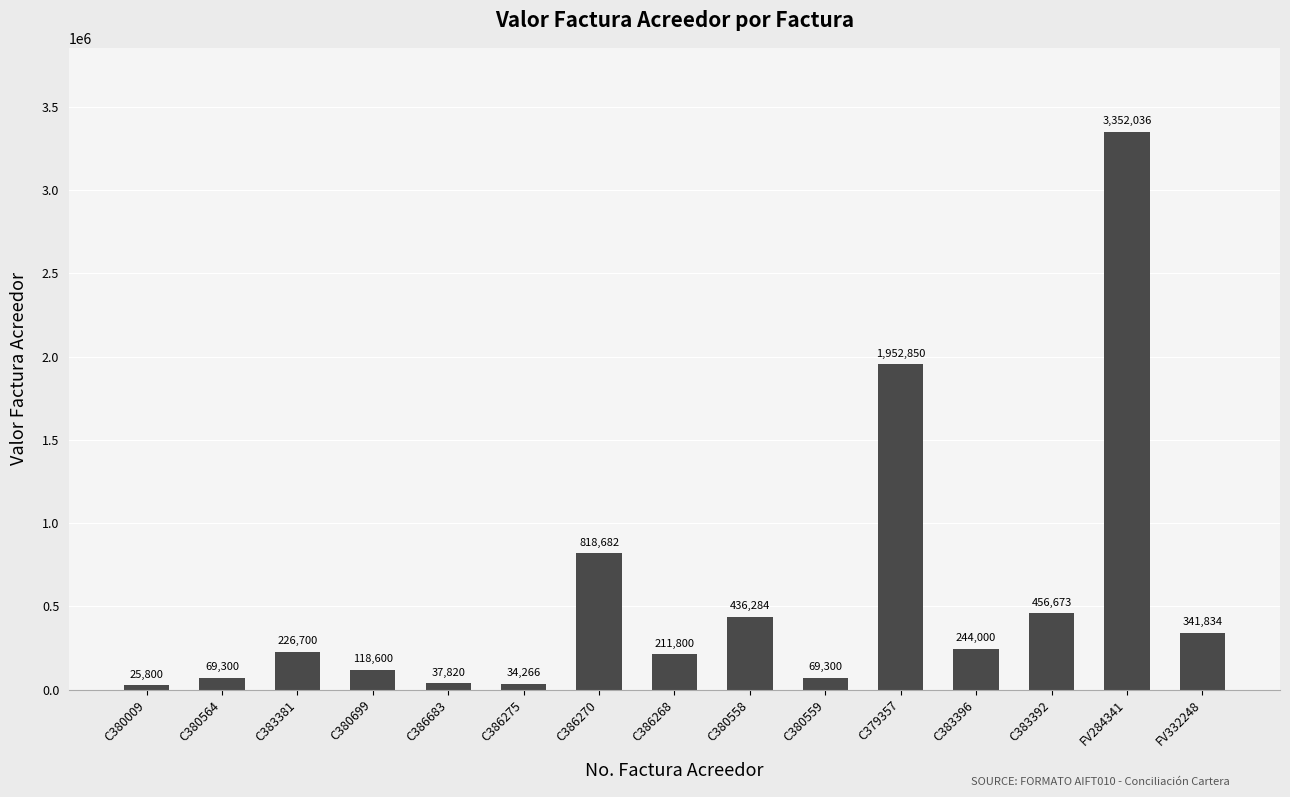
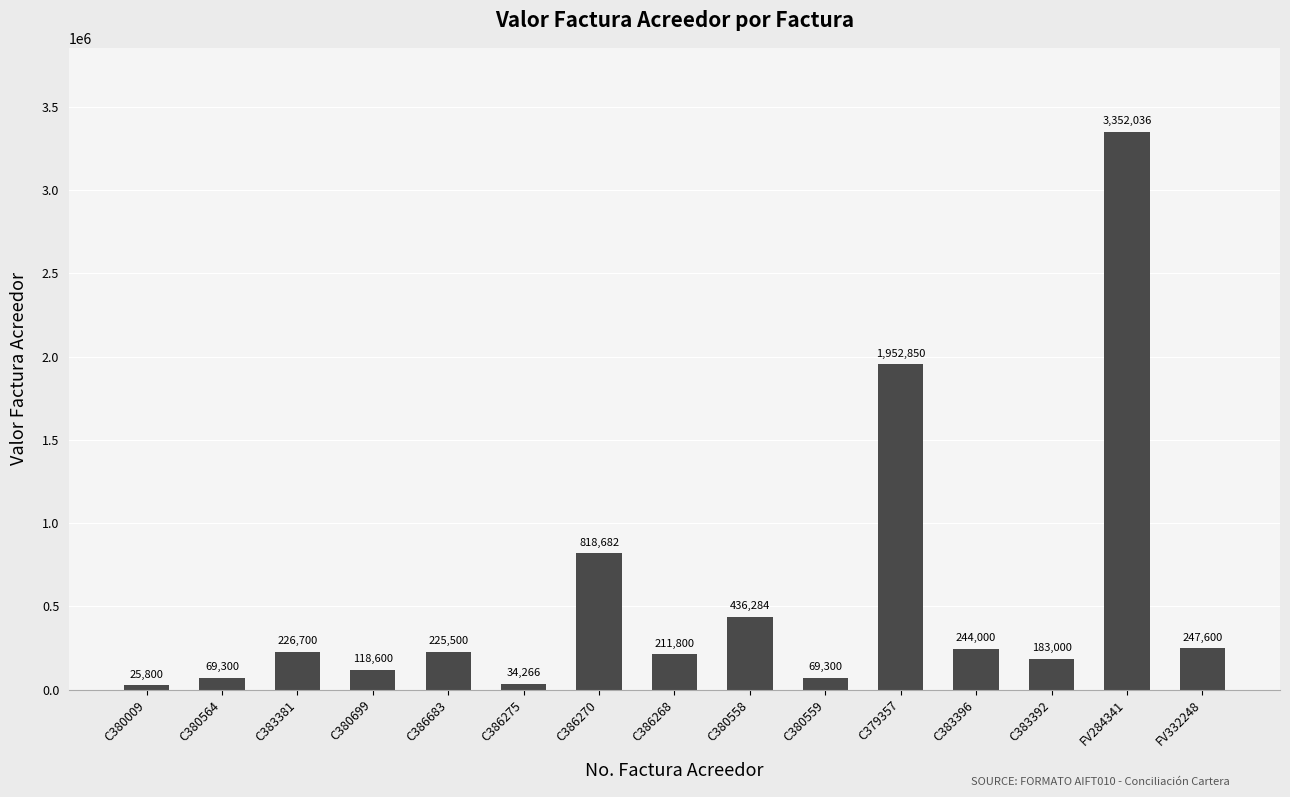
  {
    "C380009": "25,800",
    "C380564": "69,300",
    "C383381": "226,700",
    "C380699": "118,600",
-   "C386683": "37,820",
+   "C386683": "225,500",
    "C386275": "34,266",
    "C386270": "818,682",
    "C386268": "211,800",
    "C380558": "436,284",
    "C380559": "69,300",
    "C379357": "1,952,850",
    "C383396": "244,000",
-   "C383392": "456,673",
+   "C383392": "183,000",
    "FV284341": "3,352,036",
-   "FV332248": "341,834"
+   "FV332248": "247,600"
  }
